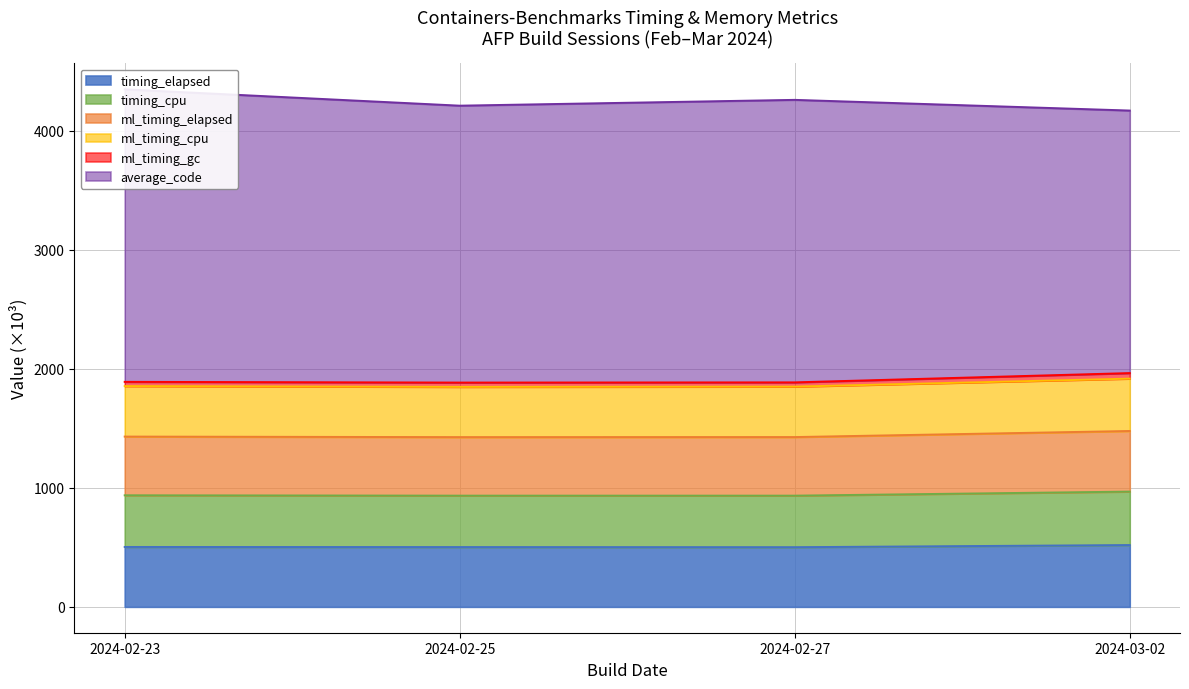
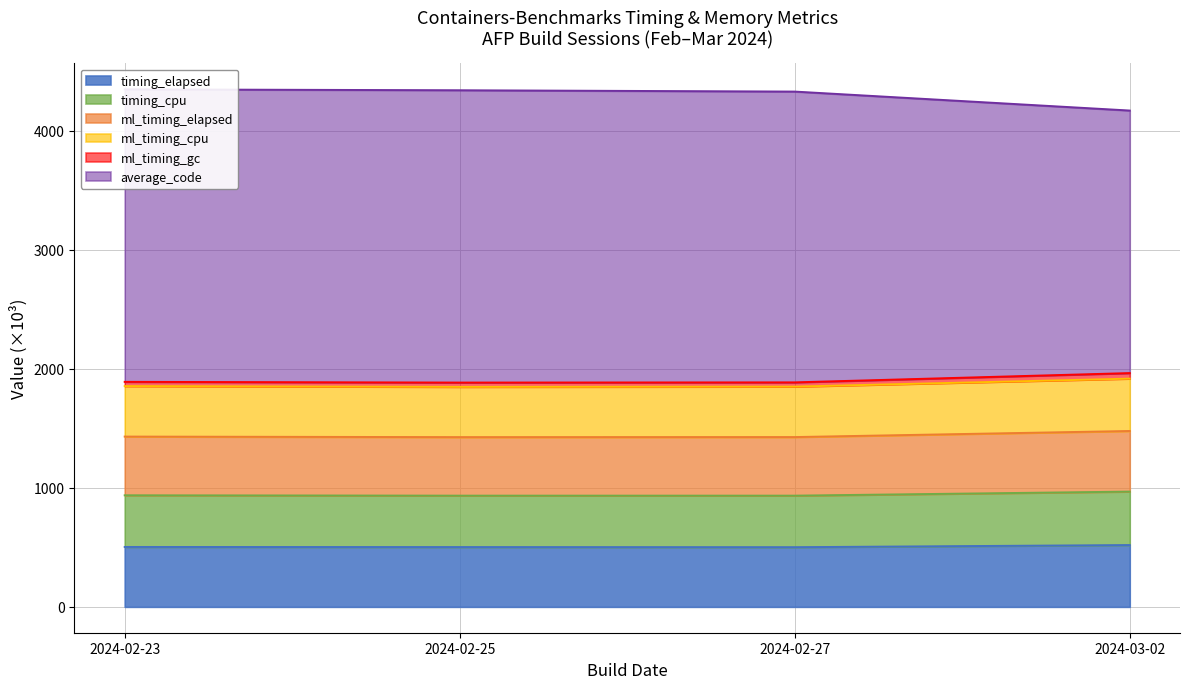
  {
    "timing_elapsed": {
      "2024-02-23": 500,
      "2024-02-25": 500,
      "2024-02-27": 500,
      "2024-03-02": 520
    },
    "timing_cpu": {
      "2024-02-23": 430,
      "2024-02-25": 430,
      "2024-02-27": 430,
      "2024-03-02": 450
    },
    "ml_timing_elapsed": {
      "2024-02-23": 490,
      "2024-02-25": 490,
      "2024-02-27": 490,
      "2024-03-02": 510
    },
    "ml_timing_cpu": {
      "2024-02-23": 420,
      "2024-02-25": 420,
      "2024-02-27": 420,
      "2024-03-02": 440
    },
    "ml_timing_gc": {
      "2024-02-23": 40,
      "2024-02-25": 40,
      "2024-02-27": 40,
      "2024-03-02": 50
    },
    "average_code": {
-     "2024-02-25": 2330,
-     "2024-02-27": 2370,
+     "2024-02-25": 2460,
+     "2024-02-27": 2440,
      "2024-03-02": 2210
    }
  }
